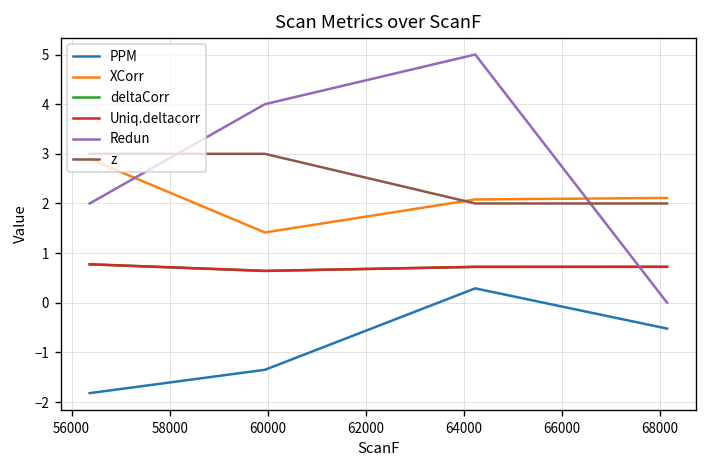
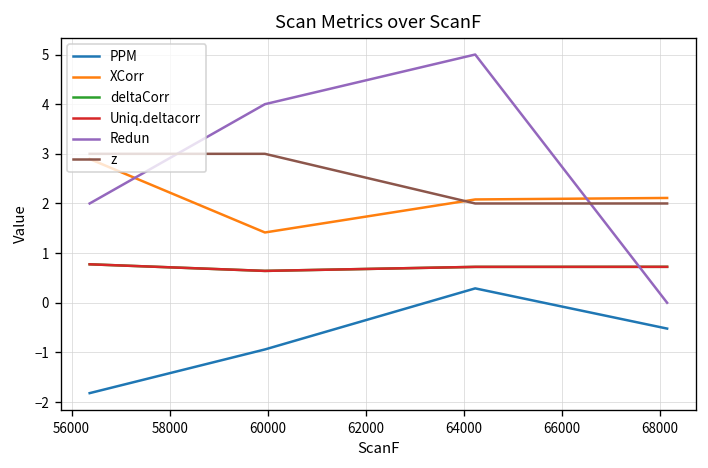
  {
    "PPM": {
-     "60000": -1.4
+     "60000": -0.9
    },
    "XCorr": {
      "60000": 1.4
    },
    "Uniq.deltacorr": {
      "60000": 0.6
    },
    "Redun": {
      "60000": 4.0
    },
    "z": {
      "60000": 3.0
    }
  }
